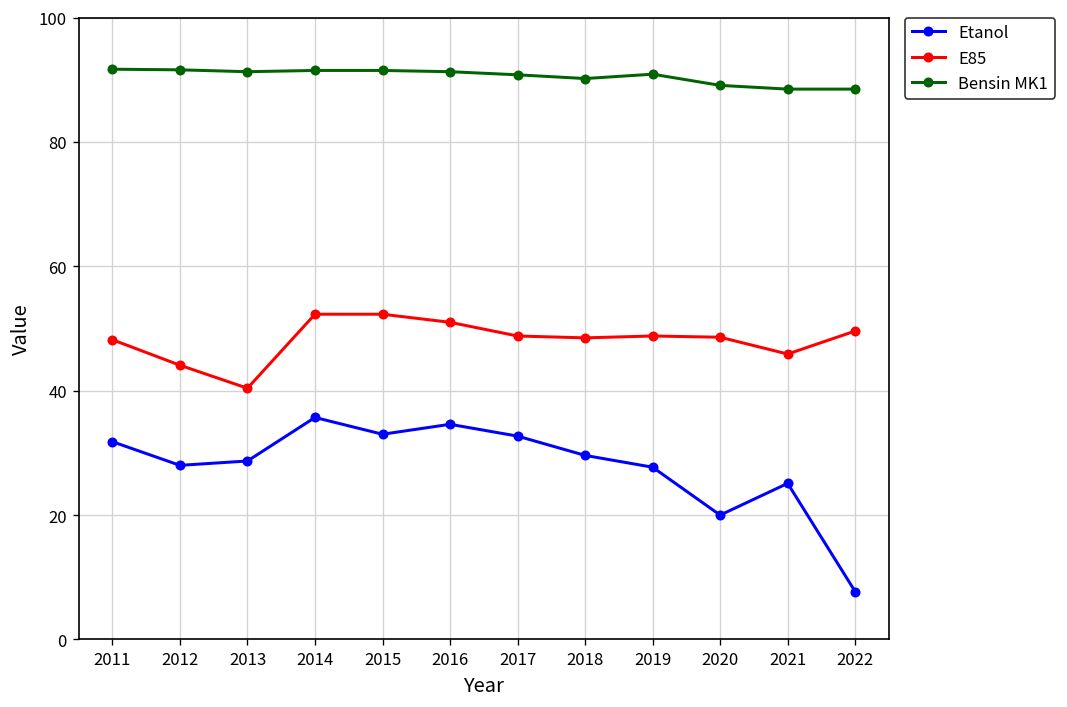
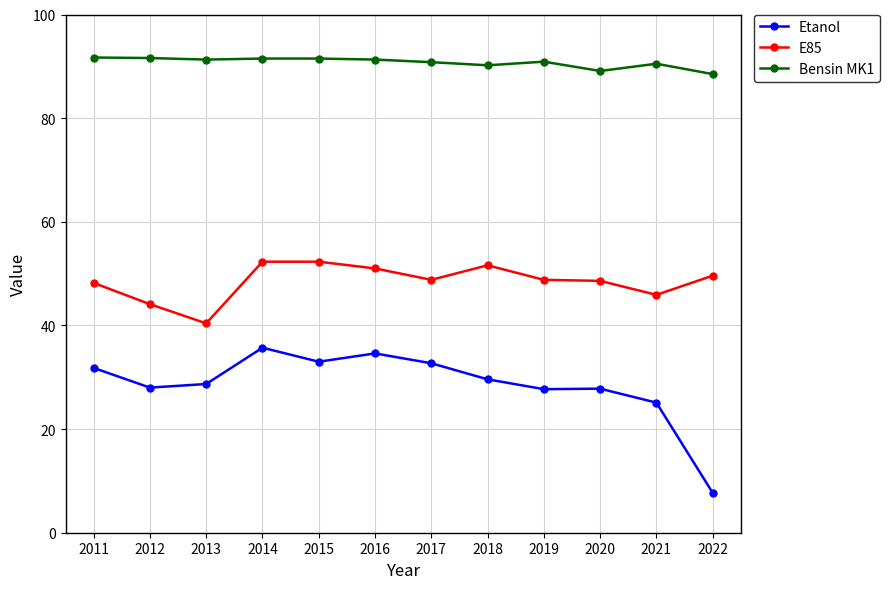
  {
    "Etanol": {
      "2011": 32,
      "2012": 28,
      "2013": 29,
      "2014": 36,
      "2015": 33,
      "2016": 35,
      "2017": 33,
      "2018": 30,
      "2019": 28,
-     "2020": 20,
+     "2020": 28,
      "2021": 25,
      "2022": 8
    },
    "E85": {
      "2011": 48,
      "2012": 44,
      "2013": 40,
      "2014": 52,
      "2015": 52,
      "2016": 51,
      "2017": 49,
-     "2018": 49,
+     "2018": 52,
      "2019": 49,
      "2020": 49,
      "2021": 46,
      "2022": 50
    },
    "Bensin MK1": {
      "2011": 92,
      "2012": 92,
      "2013": 91,
      "2014": 92,
      "2015": 92,
      "2016": 91,
      "2017": 91,
      "2018": 90,
      "2019": 91,
      "2020": 89,
-     "2021": 89,
+     "2021": 91,
      "2022": 89
    }
  }
